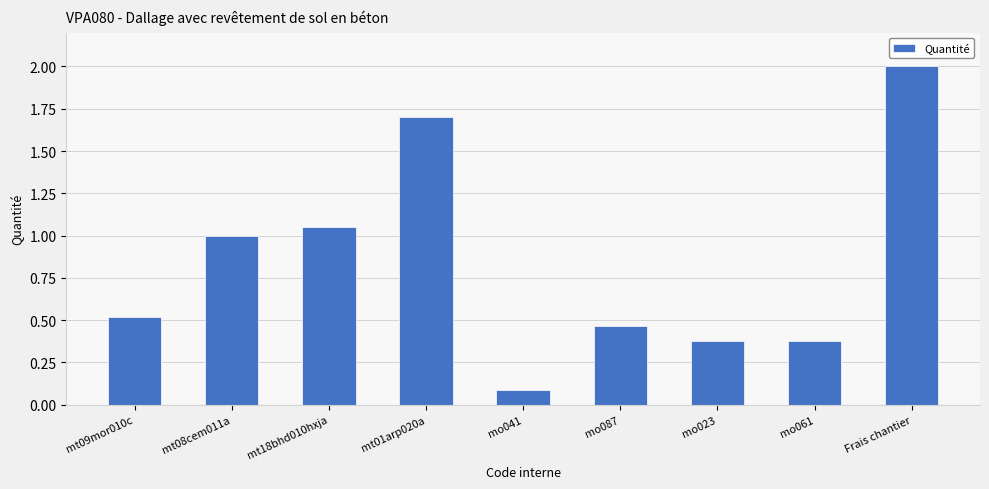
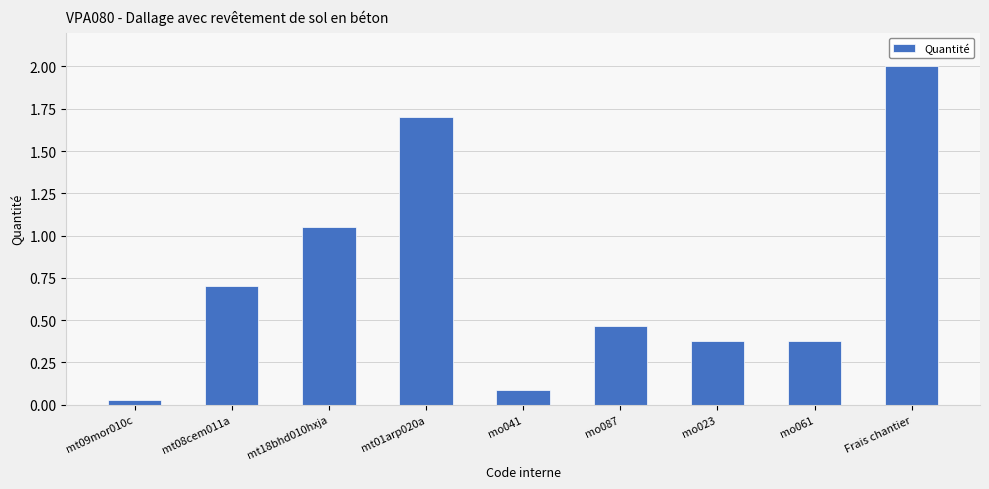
  {
-   "mt09mor010c": 0.52,
-   "mt08cem011a": 1.0,
+   "mt09mor010c": 0.03,
+   "mt08cem011a": 0.7,
    "mt18bhd010hxja": 1.05,
    "mt01arp020a": 1.70,
    "mo041": 0.09,
    "mo087": 0.47,
    "mo023": 0.38,
    "mo061": 0.38,
    "Frais chantier": 2.00
  }
